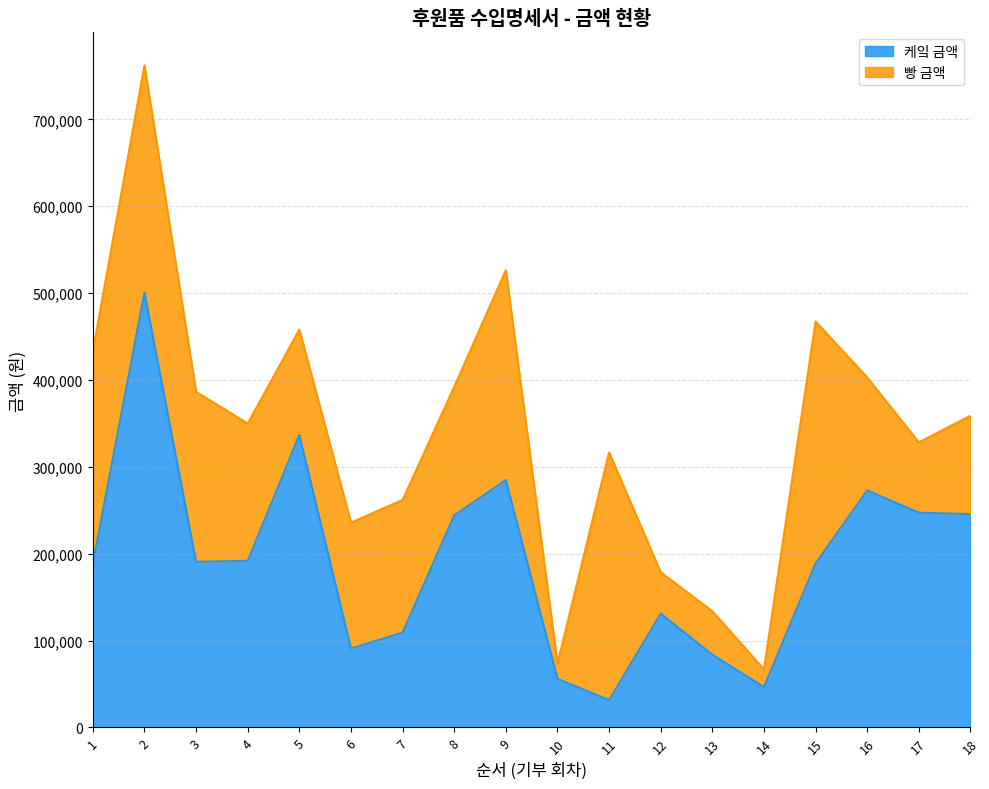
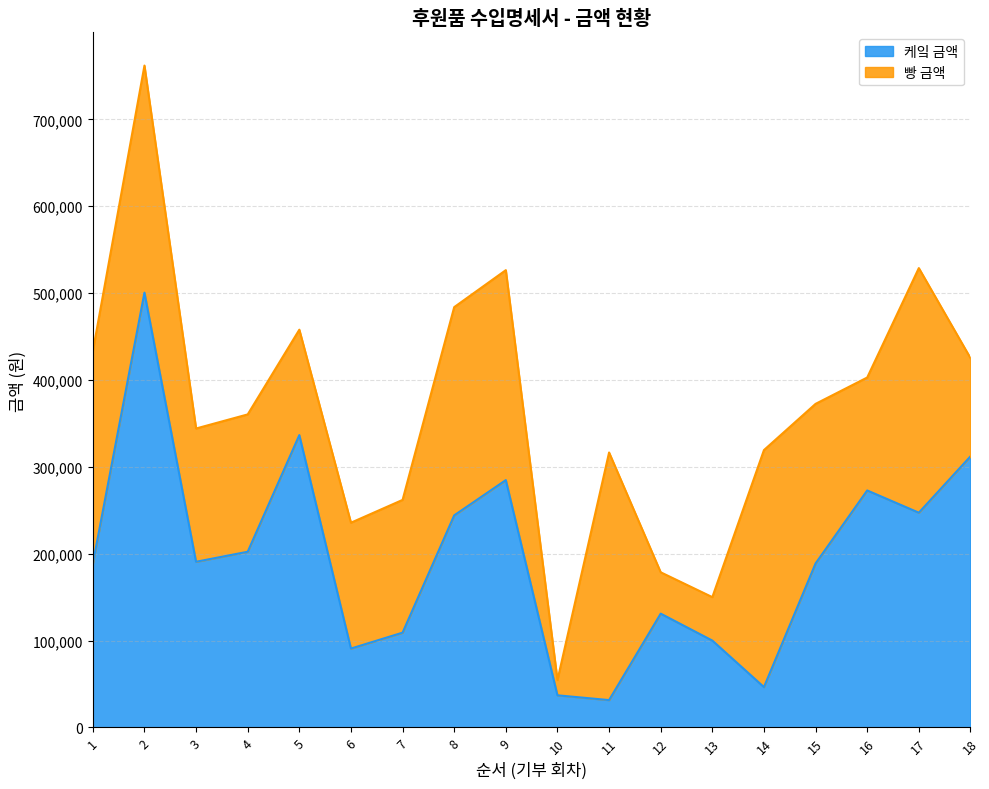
  {
    "케잌 금액": {
      "1": "190,000",
      "2": "500,000",
      "3": "190,000",
-     "4": "190,000",
+     "4": "200,000",
      "5": "340,000",
      "6": "90,000",
      "7": "110,000",
      "8": "240,000",
      "9": "280,000",
-     "10": "60,000",
+     "10": "40,000",
      "11": "30,000",
      "12": "130,000",
-     "13": "80,000",
+     "13": "100,000",
      "14": "50,000",
      "15": "190,000",
      "16": "270,000",
      "17": "250,000",
-     "18": "250,000"
+     "18": "310,000"
    },
    "빵 금액": {
      "1": "240,000",
      "2": "260,000",
-     "3": "200,000",
+     "3": "150,000",
      "4": "160,000",
      "5": "120,000",
      "6": "140,000",
      "7": "150,000",
-     "8": "150,000",
+     "8": "240,000",
      "9": "240,000",
      "10": "20,000",
      "11": "290,000",
      "12": "50,000",
      "13": "50,000",
-     "14": "20,000",
-     "15": "280,000",
+     "14": "270,000",
+     "15": "180,000",
      "16": "130,000",
-     "17": "80,000",
+     "17": "280,000",
      "18": "110,000"
    }
  }
